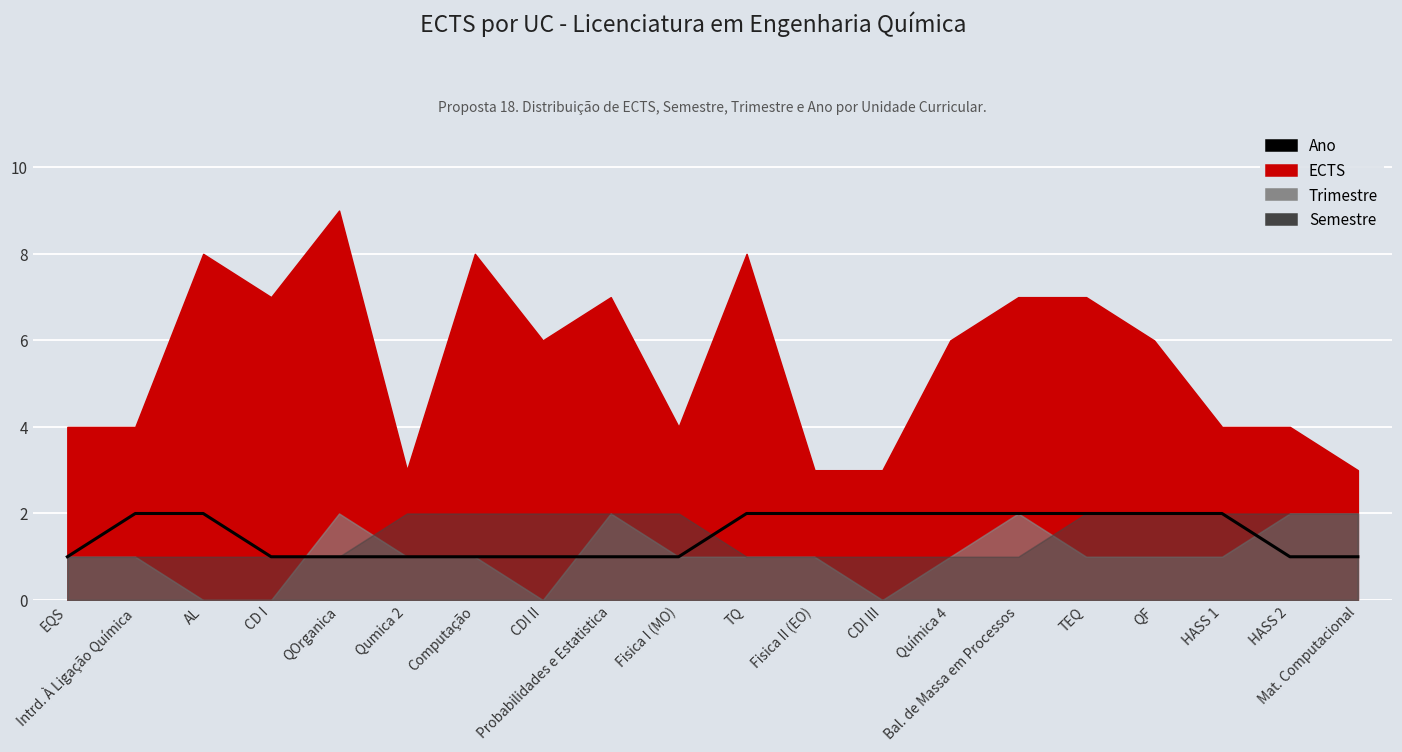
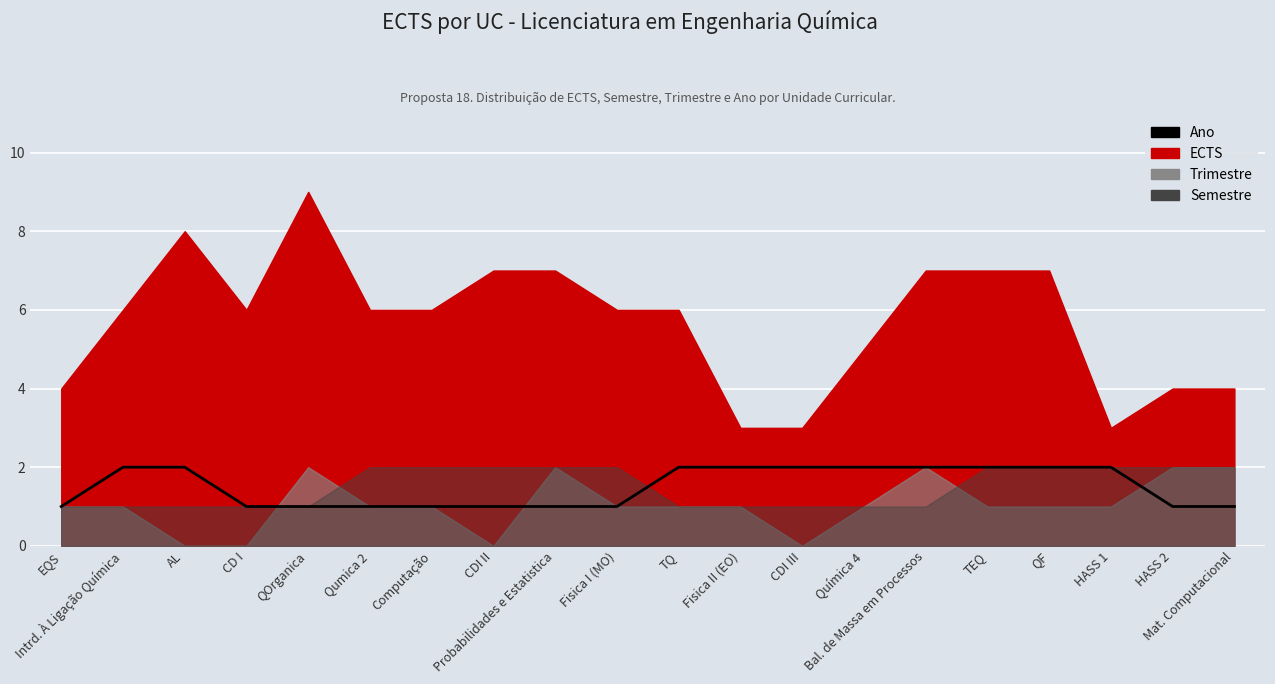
  {
    "ECTS": {
      "EQS": 4,
-     "Intrd. À Ligação Química": 4,
+     "Intrd. À Ligação Química": 6,
      "AL": 8,
-     "CD I": 7,
+     "CD I": 6,
      "QOrganica": 9,
-     "Qumica 2": 3,
-     "Computação": 8,
-     "CDI II": 6,
+     "Qumica 2": 6,
+     "Computação": 6,
+     "CDI II": 7,
      "Probabilidades e Estatistica": 7,
-     "Fisica I (MO)": 4,
-     "TQ": 8,
+     "Fisica I (MO)": 6,
+     "TQ": 6,
      "Fisica II (EO)": 3,
      "CDI III": 3,
-     "Química 4": 6,
+     "Química 4": 5,
      "Bal. de Massa em Processos": 7,
      "TEQ": 7,
-     "QF": 6,
-     "HASS 1": 4,
+     "QF": 7,
+     "HASS 1": 3,
      "HASS 2": 4,
-     "Mat. Computacional": 3
+     "Mat. Computacional": 4
    },
    "Ano": {
      "Intrd. À Ligação Química": 2,
      "AL": 2,
      "CDI II": 1,
      "Probabilidades e Estatistica": 1,
      "TQ": 2,
      "Fisica II (EO)": 2,
      "CDI III": 2,
      "Química 4": 2,
      "HASS 2": 1,
      "Mat. Computacional": 1
    }
  }
